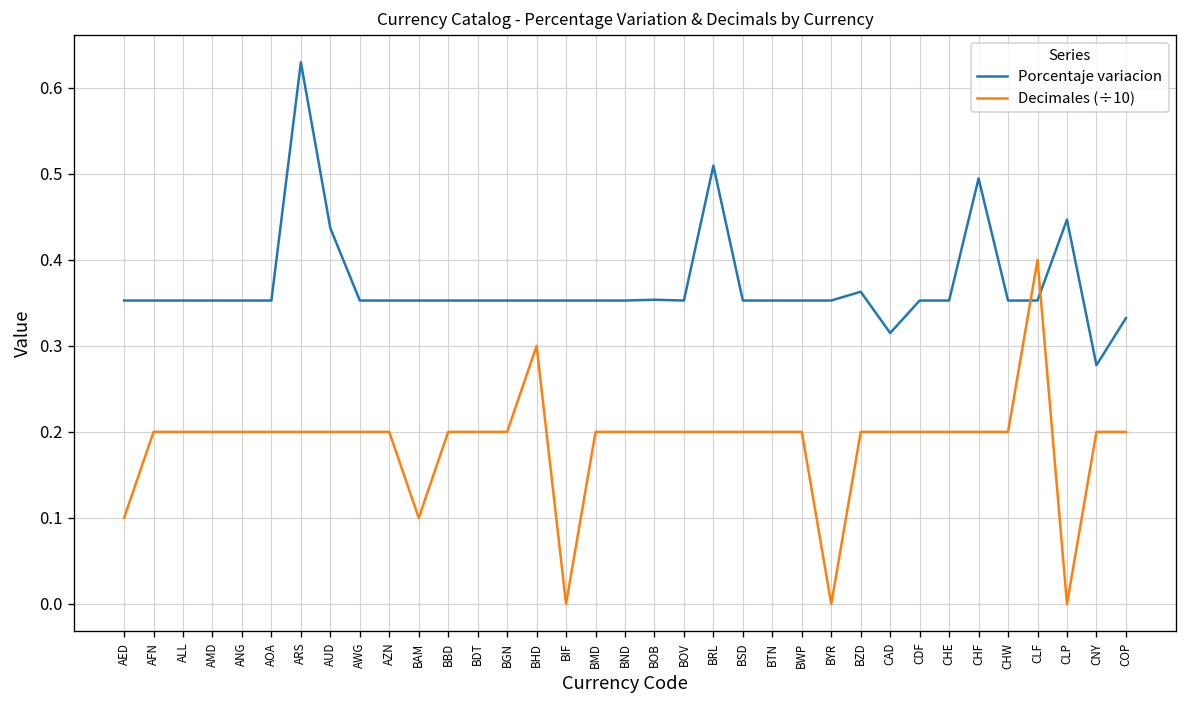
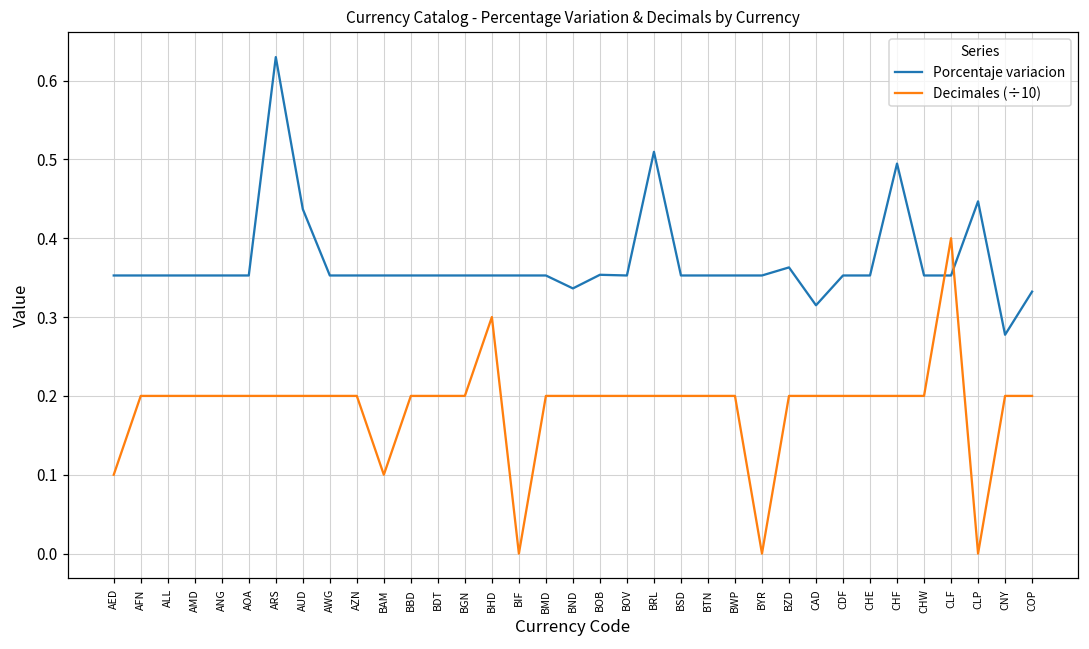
  {
    "Porcentaje variacion": {
      "AED": 0.35,
      "AFN": 0.35,
      "ALL": 0.35,
      "AMD": 0.35,
      "ANG": 0.35,
      "AOA": 0.35,
      "ARS": 0.63,
      "AUD": 0.44,
      "AWG": 0.35,
      "AZN": 0.35,
      "BAM": 0.35,
      "BBD": 0.35,
      "BDT": 0.35,
      "BGN": 0.35,
      "BHD": 0.35,
      "BIF": 0.35,
      "BMD": 0.35,
-     "BND": 0.35,
+     "BND": 0.34,
      "BOB": 0.35,
      "BOV": 0.35,
      "BRL": 0.51,
      "BSD": 0.35,
      "BTN": 0.35,
      "BWP": 0.35,
      "BYR": 0.35,
      "BZD": 0.36,
      "CAD": 0.31,
      "CDF": 0.35,
      "CHE": 0.35,
      "CHF": 0.49,
      "CHW": 0.35,
      "CLF": 0.35,
      "CLP": 0.45,
      "CNY": 0.28,
      "COP": 0.33
    },
    "Decimales (÷10)": {
      "AED": 0.10,
      "AFN": 0.20,
      "ALL": 0.20,
      "AMD": 0.20,
      "ANG": 0.20,
      "AOA": 0.20,
      "ARS": 0.20,
      "AUD": 0.20,
      "AWG": 0.20,
      "AZN": 0.20,
      "BAM": 0.10,
      "BBD": 0.20,
      "BDT": 0.20,
      "BGN": 0.20,
      "BHD": 0.30,
      "BIF": 0.00,
      "BMD": 0.20,
      "BND": 0.20,
      "BOB": 0.20,
      "BOV": 0.20,
      "BRL": 0.20,
      "BSD": 0.20,
      "BTN": 0.20,
      "BWP": 0.20,
      "BYR": 0.00,
      "BZD": 0.20,
      "CAD": 0.20,
      "CDF": 0.20,
      "CHE": 0.20,
      "CHF": 0.20,
      "CHW": 0.20,
      "CLF": 0.40,
      "CLP": 0.00,
      "CNY": 0.20,
      "COP": 0.20
    }
  }
